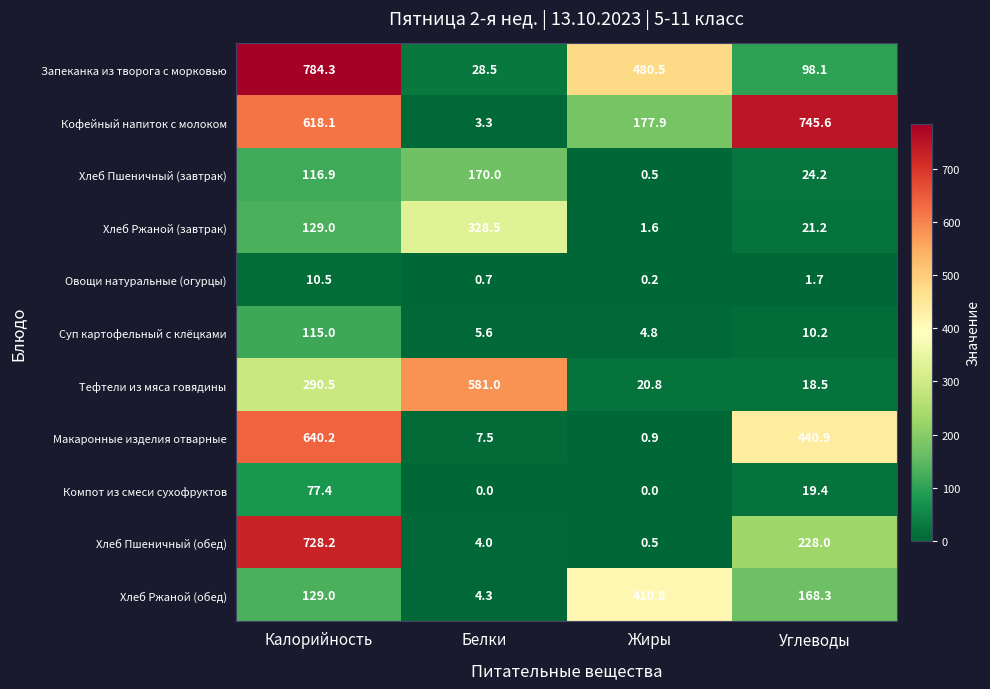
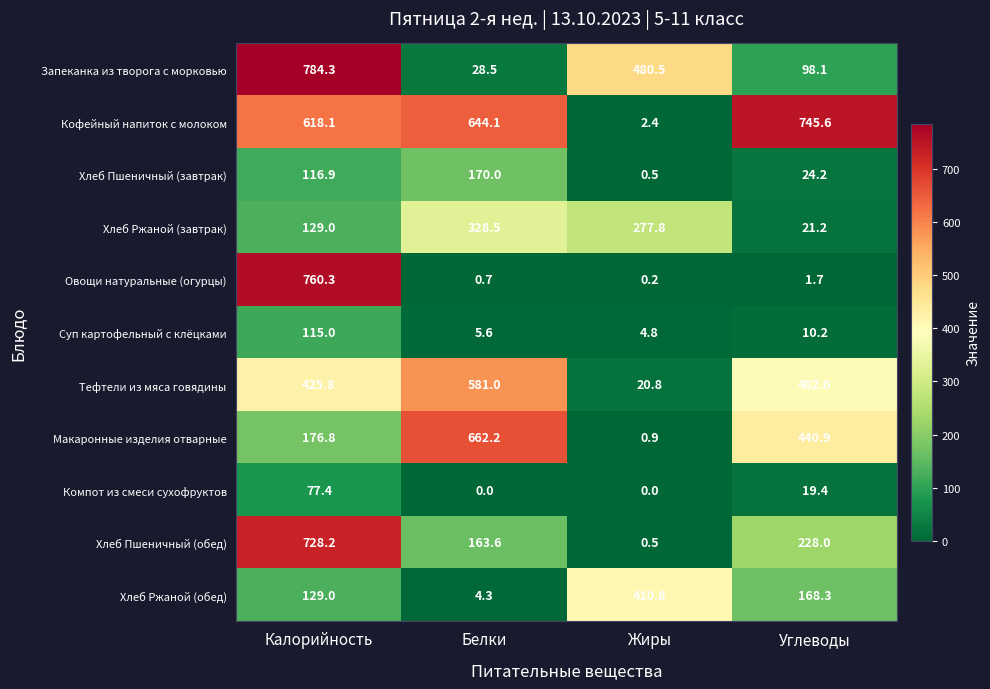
  {
    "Запеканка из творога с морковью": {
      "Калорийность": 784.3,
      "Белки": 28.5,
      "Жиры": 480.5,
      "Углеводы": 98.1
    },
    "Кофейный напиток с молоком": {
      "Калорийность": 618.1,
-     "Белки": 3.3,
-     "Жиры": 177.9,
+     "Белки": 644.1,
+     "Жиры": 2.4,
      "Углеводы": 745.6
    },
    "Хлеб Пшеничный (завтрак)": {
      "Калорийность": 116.9,
      "Белки": 170.0,
      "Жиры": 0.5,
      "Углеводы": 24.2
    },
    "Хлеб Ржаной (завтрак)": {
      "Калорийность": 129.0,
      "Белки": 328.5,
-     "Жиры": 1.6,
+     "Жиры": 277.8,
      "Углеводы": 21.2
    },
    "Овощи натуральные (огурцы)": {
-     "Калорийность": 10.5,
+     "Калорийность": 760.3,
      "Белки": 0.7,
      "Жиры": 0.2,
      "Углеводы": 1.7
    },
    "Суп картофельный с клёцками": {
      "Калорийность": 115.0,
      "Белки": 5.6,
      "Жиры": 4.8,
      "Углеводы": 10.2
    },
    "Тефтели из мяса говядины": {
-     "Калорийность": 290.5,
+     "Калорийность": 425.8,
      "Белки": 581.0,
      "Жиры": 20.8,
-     "Углеводы": 18.5
+     "Углеводы": 402.0
    },
    "Макаронные изделия отварные": {
-     "Калорийность": 640.2,
-     "Белки": 7.5,
+     "Калорийность": 176.8,
+     "Белки": 662.2,
      "Жиры": 0.9,
      "Углеводы": 440.9
    },
    "Компот из смеси сухофруктов": {
      "Калорийность": 77.4,
      "Белки": 0.0,
      "Жиры": 0.0,
      "Углеводы": 19.4
    },
    "Хлеб Пшеничный (обед)": {
      "Калорийность": 728.2,
-     "Белки": 4.0,
+     "Белки": 163.6,
      "Жиры": 0.5,
      "Углеводы": 228.0
    },
    "Хлеб Ржаной (обед)": {
      "Калорийность": 129.0,
      "Белки": 4.3,
      "Жиры": 410.8,
      "Углеводы": 168.3
    }
  }
